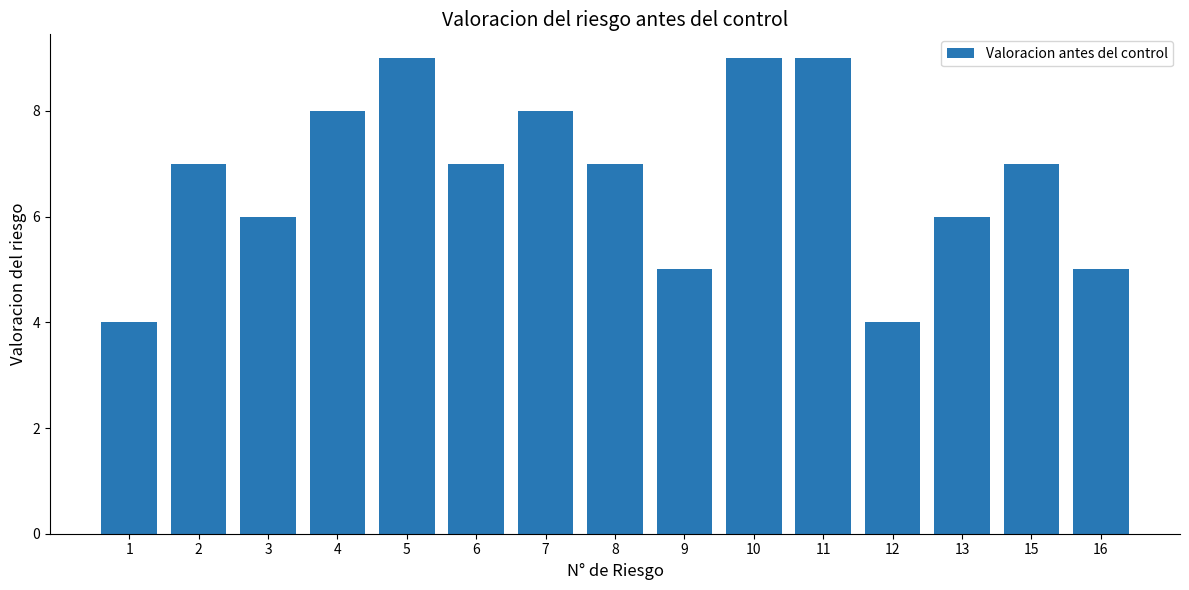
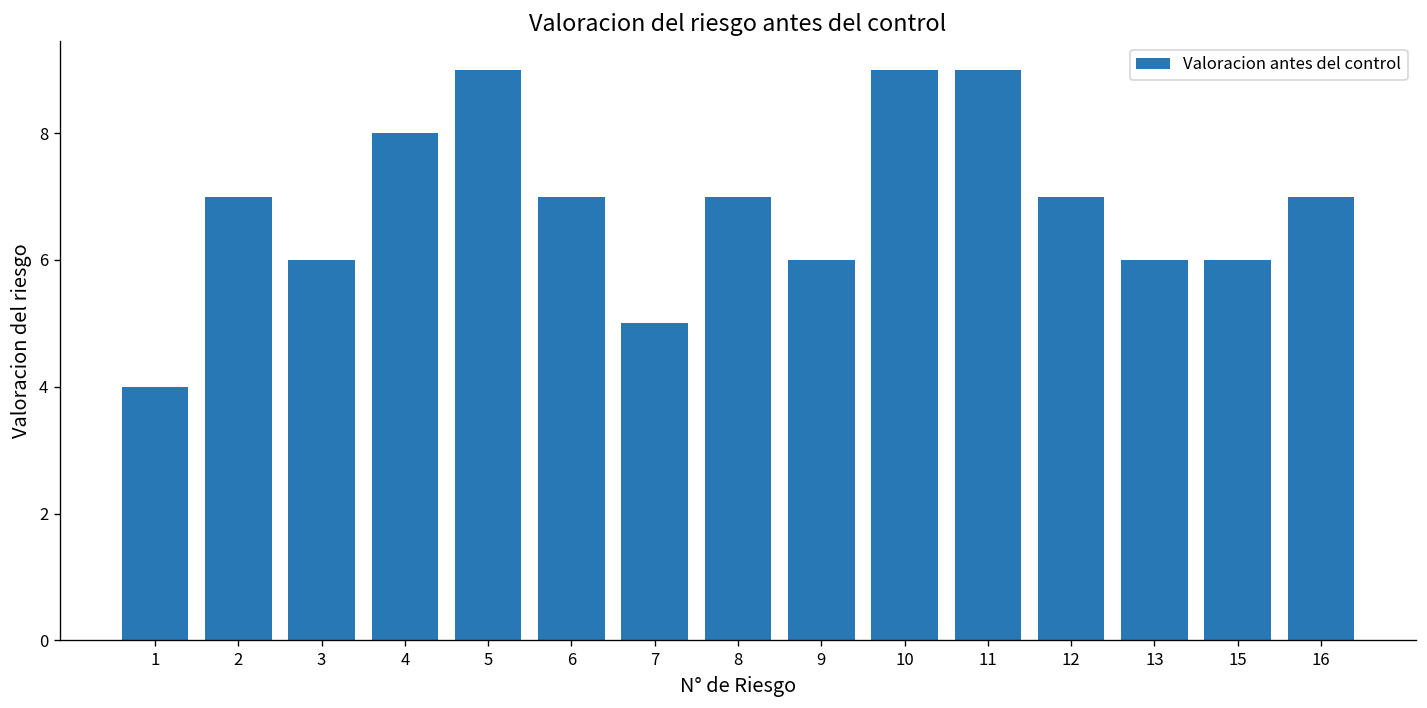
  {
    "1": 4,
    "2": 7,
    "3": 6,
    "4": 8,
    "5": 9,
    "6": 7,
-   "7": 8,
+   "7": 5,
    "8": 7,
-   "9": 5,
+   "9": 6,
    "10": 9,
    "11": 9,
-   "12": 4,
+   "12": 7,
    "13": 6,
-   "15": 7,
-   "16": 5
+   "15": 6,
+   "16": 7
  }
